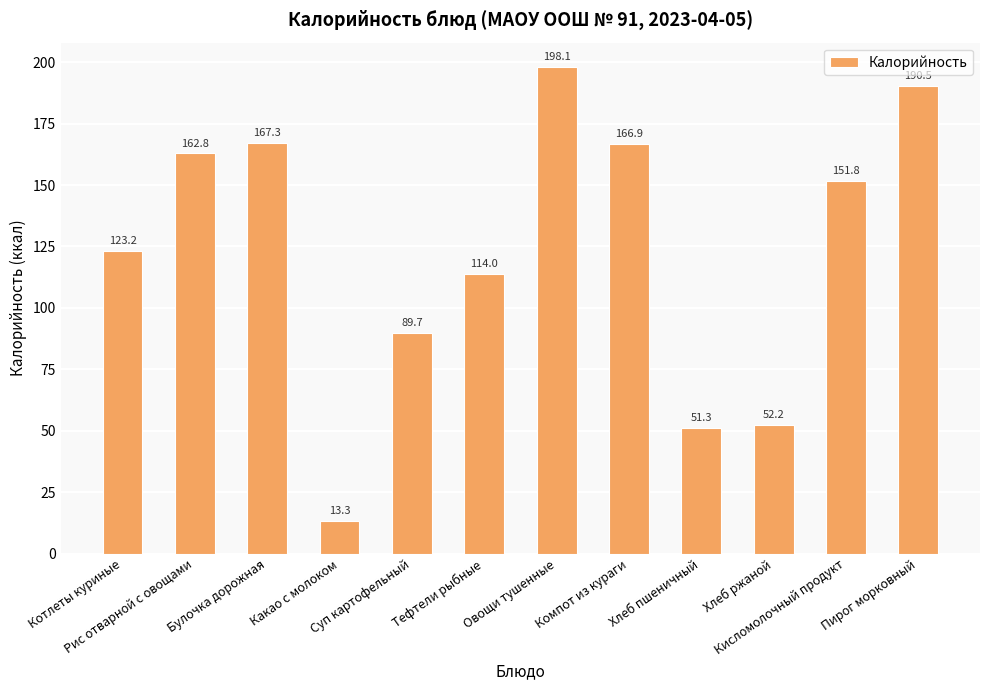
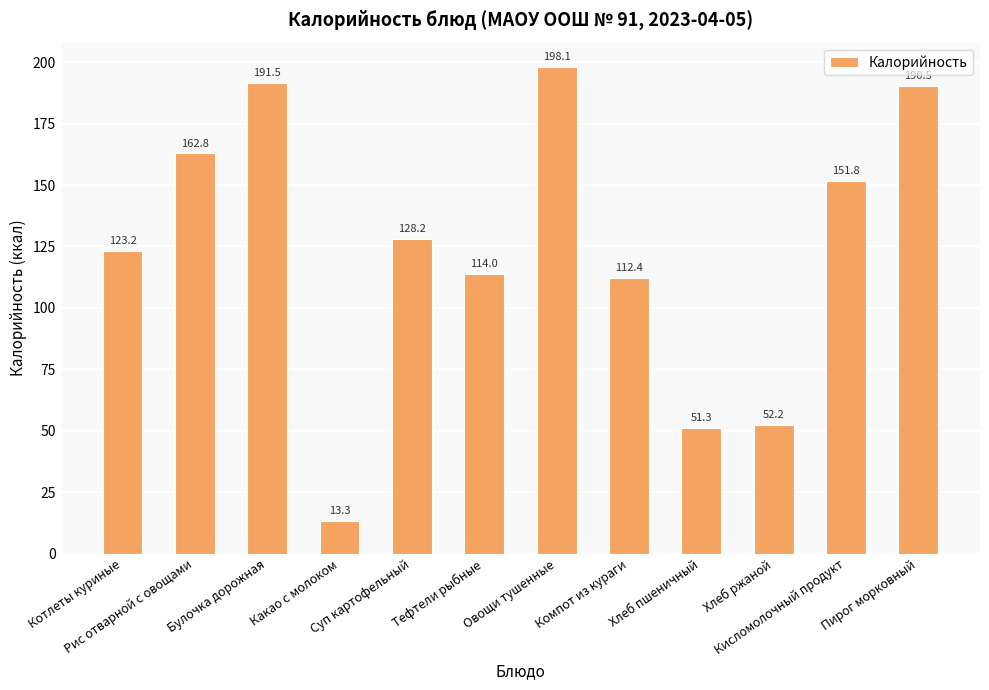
  {
    "Котлеты куриные": 123.2,
    "Рис отварной с овощами": 162.8,
-   "Булочка дорожная": 167.3,
+   "Булочка дорожная": 191.5,
    "Какао с молоком": 13.3,
-   "Суп картофельный": 89.7,
+   "Суп картофельный": 128.2,
    "Тефтели рыбные": 114.0,
    "Овощи тушенные": 198.1,
-   "Компот из кураги": 166.9,
+   "Компот из кураги": 112.4,
    "Хлеб пшеничный": 51.3,
    "Хлеб ржаной": 52.2,
    "Кисломолочный продукт": 151.8
  }
